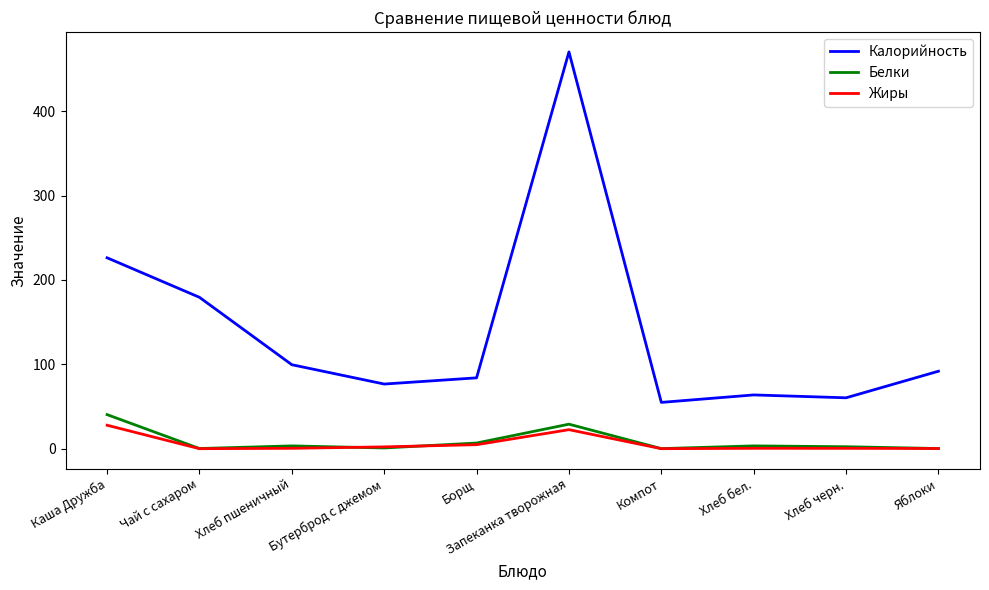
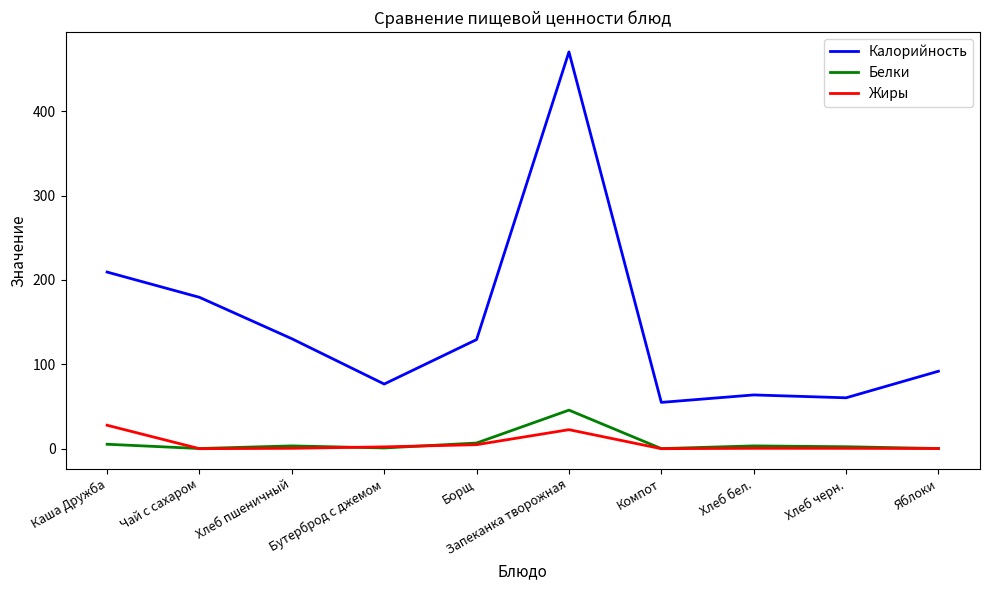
  {
    "Калорийность": {
-     "Каша Дружба": 230,
+     "Каша Дружба": 210,
      "Чай с сахаром": 180,
-     "Хлеб пшеничный": 100,
+     "Хлеб пшеничный": 130,
      "Бутерброд с джемом": 80,
-     "Борщ": 80,
+     "Борщ": 130,
      "Запеканка творожная": 470,
      "Компот": 50,
      "Хлеб бел.": 60,
      "Хлеб черн.": 60,
      "Яблоки": 90
    },
    "Белки": {
-     "Каша Дружба": 40,
-     "Запеканка творожная": 30
+     "Каша Дружба": 10,
+     "Запеканка творожная": 50
    },
    "Жиры": {
      "Каша Дружба": 30,
      "Запеканка творожная": 20
    }
  }
